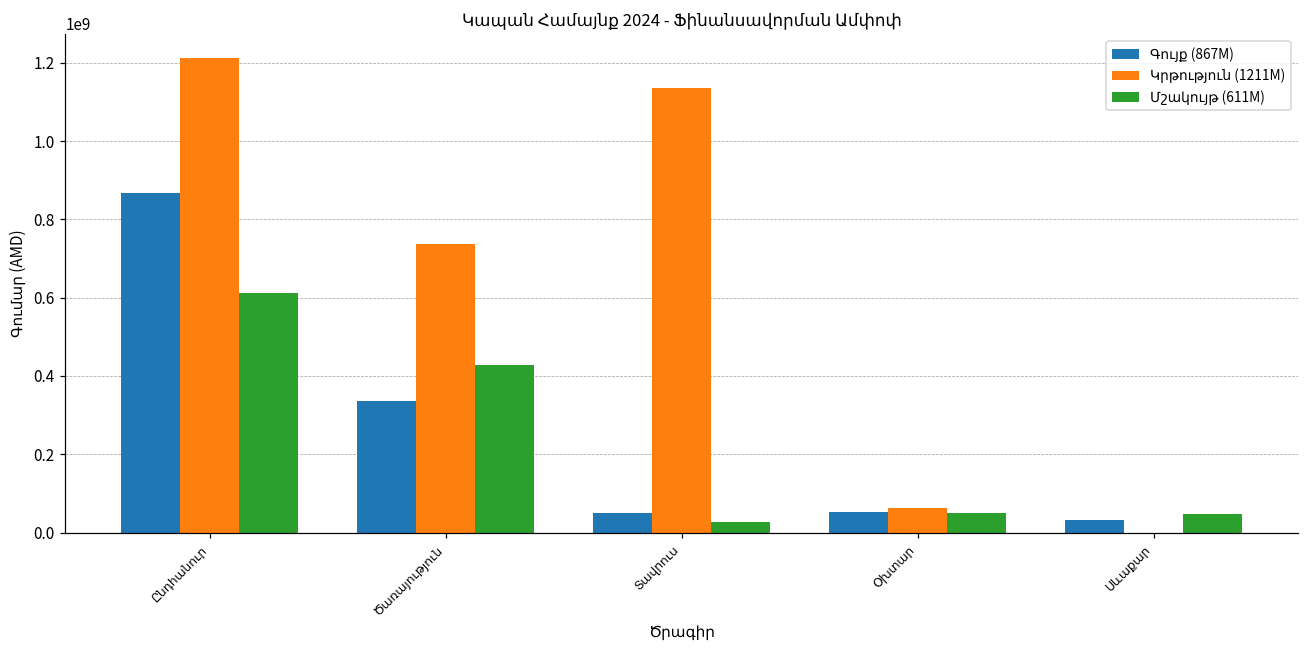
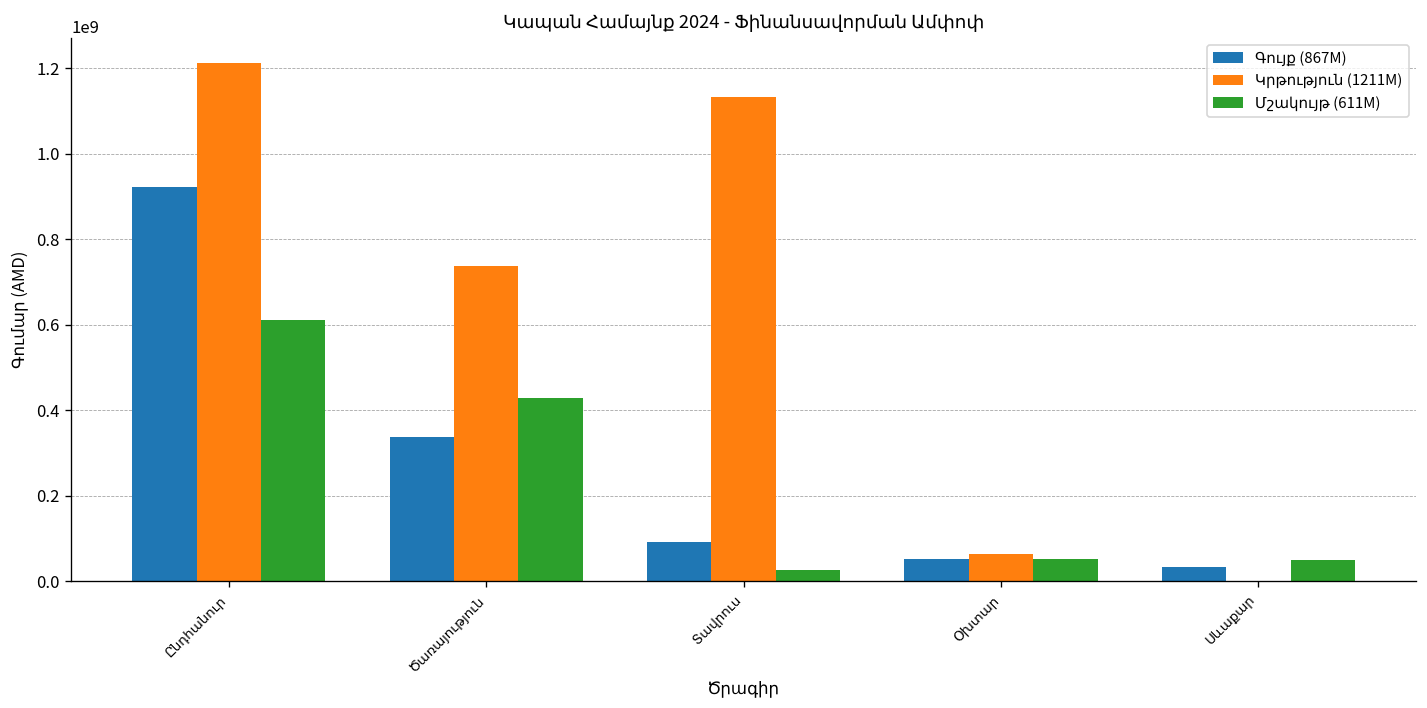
  {
    "Գույք (867M)": {
-     "Ընդհանուր": 870000000,
+     "Ընդհանուր": 920000000,
      "Ծառայություն": 340000000,
-     "Տավրուս": 50000000,
+     "Տավրուս": 90000000,
      "Օխտար": 50000000,
      "Սևաքար": 30000000
    },
    "Կրթություն (1211M)": {
      "Ընդհանուր": 1210000000,
      "Ծառայություն": 740000000,
      "Տավրուս": 1130000000,
      "Օխտար": 60000000,
      "Սևաքար": 0
    },
    "Մշակույթ (611M)": {
      "Ընդհանուր": 610000000,
      "Ծառայություն": 430000000,
      "Տավրուս": 30000000,
      "Օխտար": 50000000,
      "Սևաքար": 50000000
    }
  }
